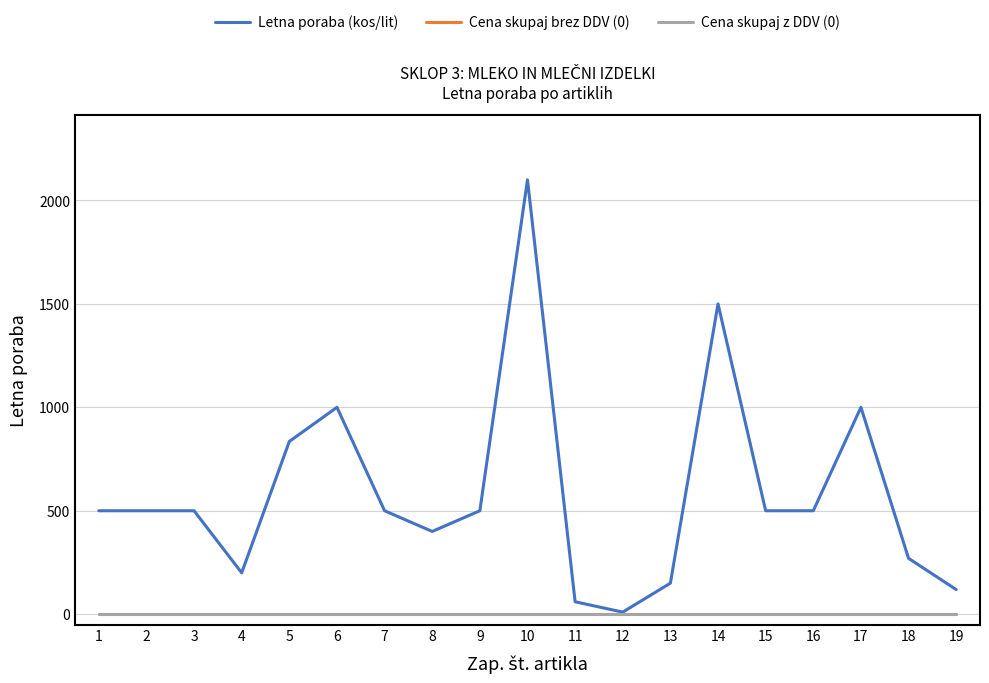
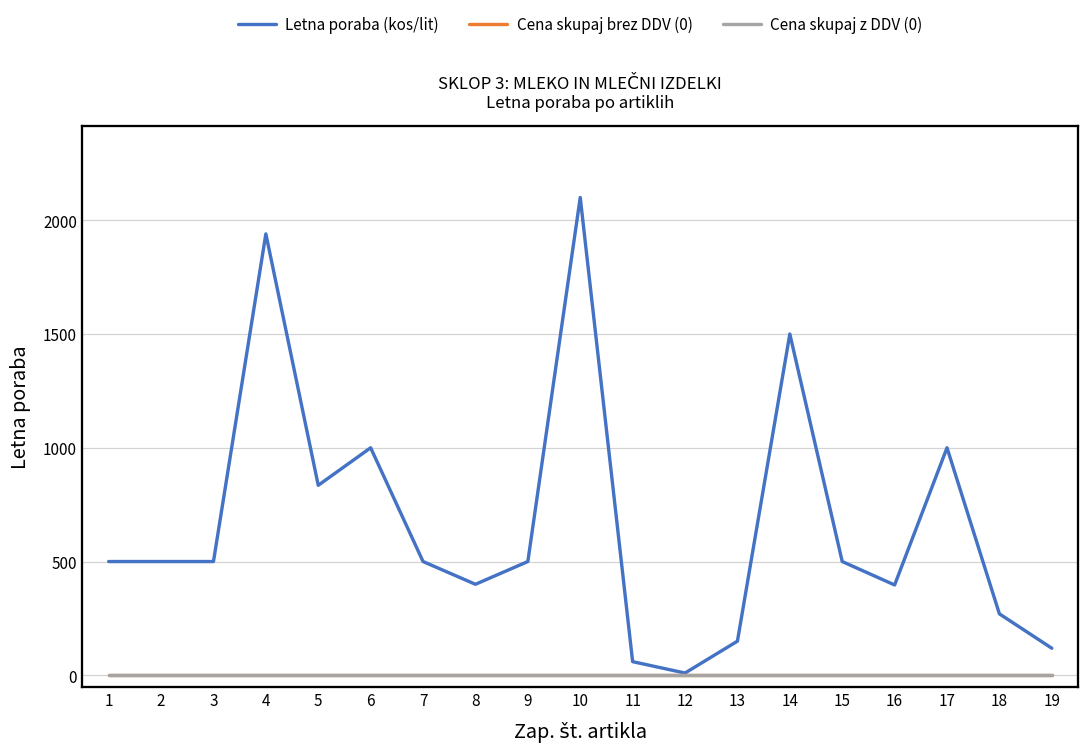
  {
    "Letna poraba (kos/lit)": {
      "1": 500,
      "2": 500,
      "3": 500,
-     "4": 200,
+     "4": 1940,
      "5": 840,
      "6": 1000,
      "7": 500,
      "8": 400,
      "9": 500,
      "10": 2100,
      "11": 60,
      "13": 150,
      "14": 1500,
      "15": 500,
-     "16": 500,
+     "16": 400,
      "17": 1000,
      "18": 270,
      "19": 120
    },
    "Cena skupaj z DDV (0)": {
      "1": 0,
      "2": 0,
      "3": 0,
      "4": 0,
      "5": 0,
      "6": 0,
      "7": 0,
      "8": 0,
      "9": 0,
      "10": 0,
      "11": 0,
      "13": 0,
      "14": 0,
      "15": 0,
      "16": 0,
      "17": 0,
      "18": 0,
      "19": 0
    }
  }
